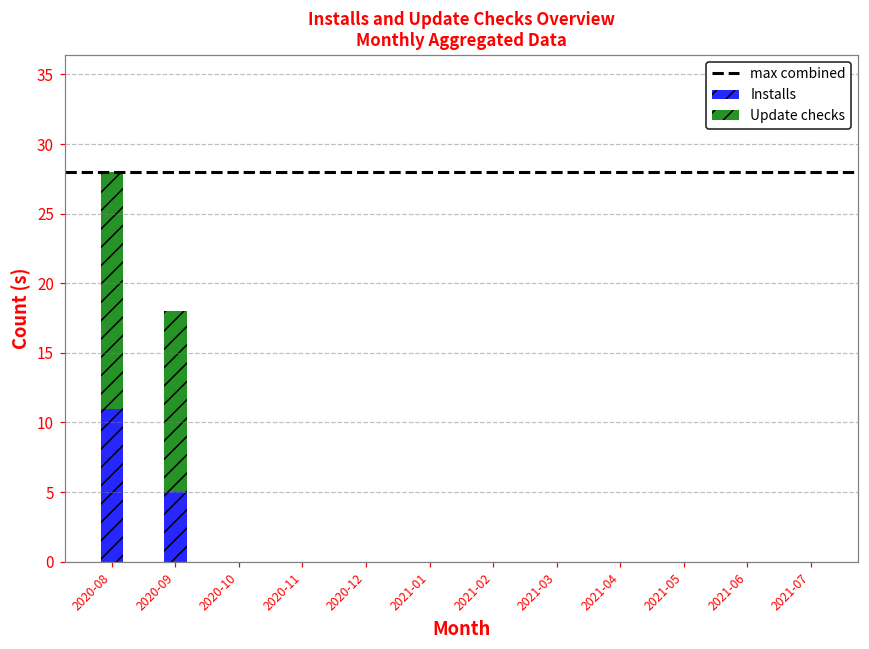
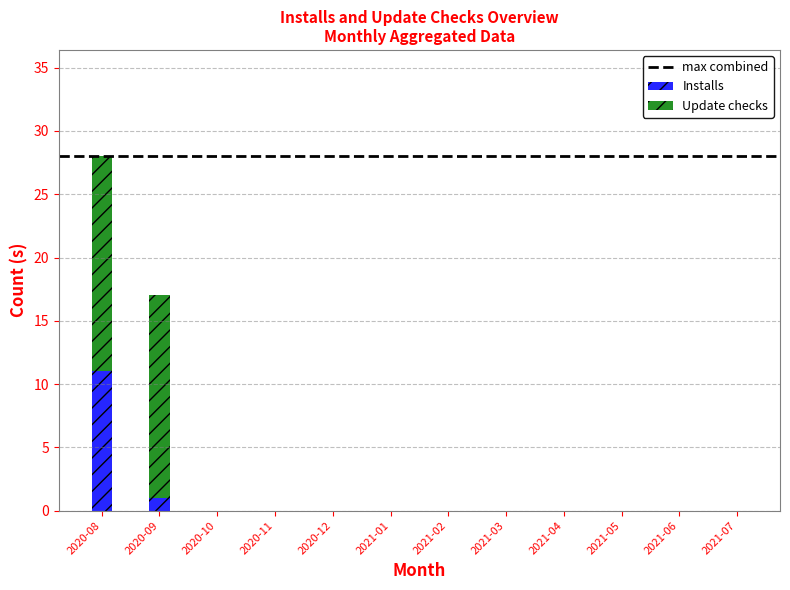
  {
    "Installs": {
      "2020-08": 11,
-     "2020-09": 5,
+     "2020-09": 1,
      "2020-10": 0,
      "2020-11": 0,
      "2020-12": 0,
      "2021-01": 0,
      "2021-02": 0,
      "2021-03": 0,
      "2021-04": 0,
      "2021-05": 0,
      "2021-06": 0,
      "2021-07": 0
    },
    "Update checks": {
      "2020-08": 17,
-     "2020-09": 13,
+     "2020-09": 16,
      "2020-10": 0,
      "2020-11": 0,
      "2020-12": 0,
      "2021-01": 0,
      "2021-02": 0,
      "2021-03": 0,
      "2021-04": 0,
      "2021-05": 0,
      "2021-06": 0,
      "2021-07": 0
    }
  }
